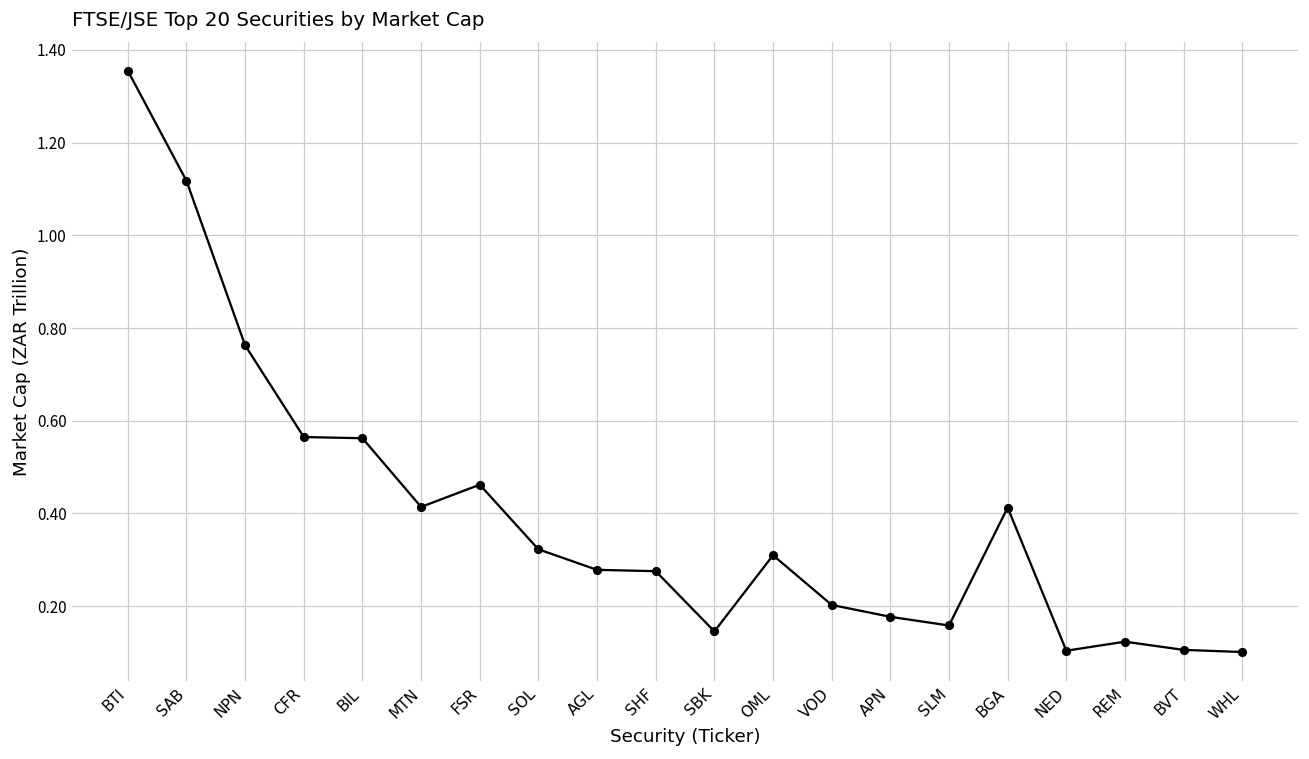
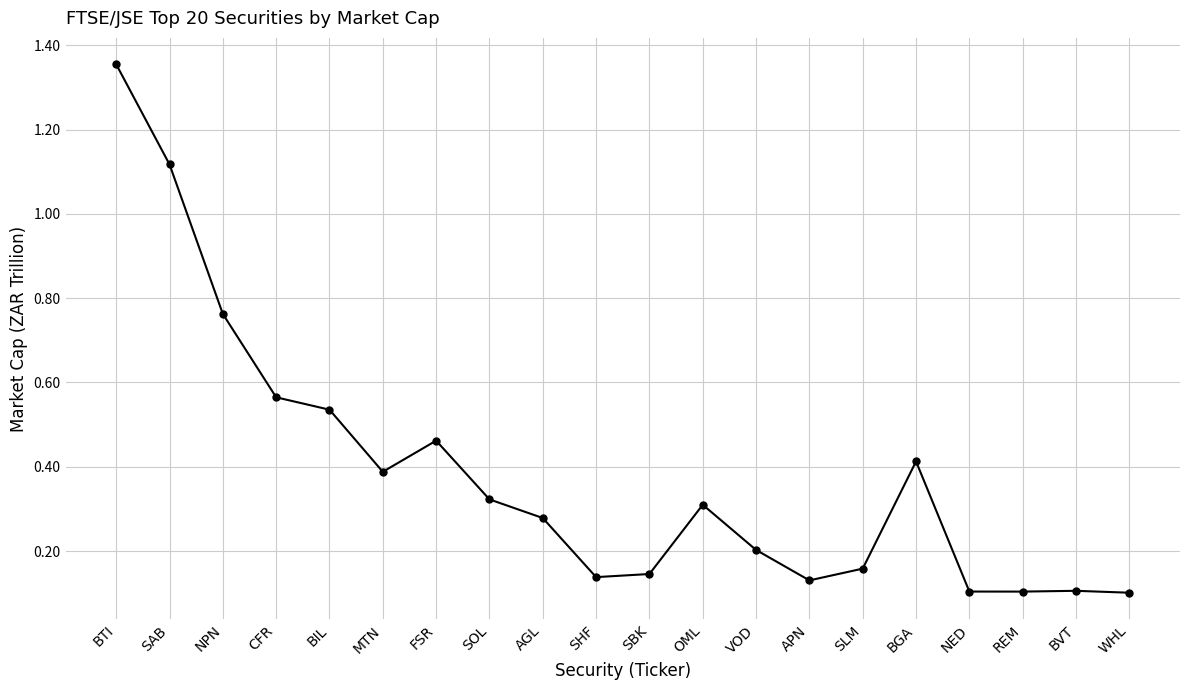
  {
    "BTI": 1.36,
    "SAB": 1.12,
    "NPN": 0.76,
    "CFR": 0.56,
-   "BIL": 0.56,
-   "MTN": 0.41,
+   "BIL": 0.54,
+   "MTN": 0.39,
    "FSR": 0.46,
    "SOL": 0.32,
    "AGL": 0.28,
-   "SHF": 0.28,
+   "SHF": 0.14,
    "SBK": 0.15,
    "OML": 0.31,
    "VOD": 0.20,
-   "APN": 0.18,
+   "APN": 0.13,
    "SLM": 0.16,
    "BGA": 0.41,
    "NED": 0.10,
-   "REM": 0.12,
+   "REM": 0.10,
    "BVT": 0.11,
    "WHL": 0.10
  }
